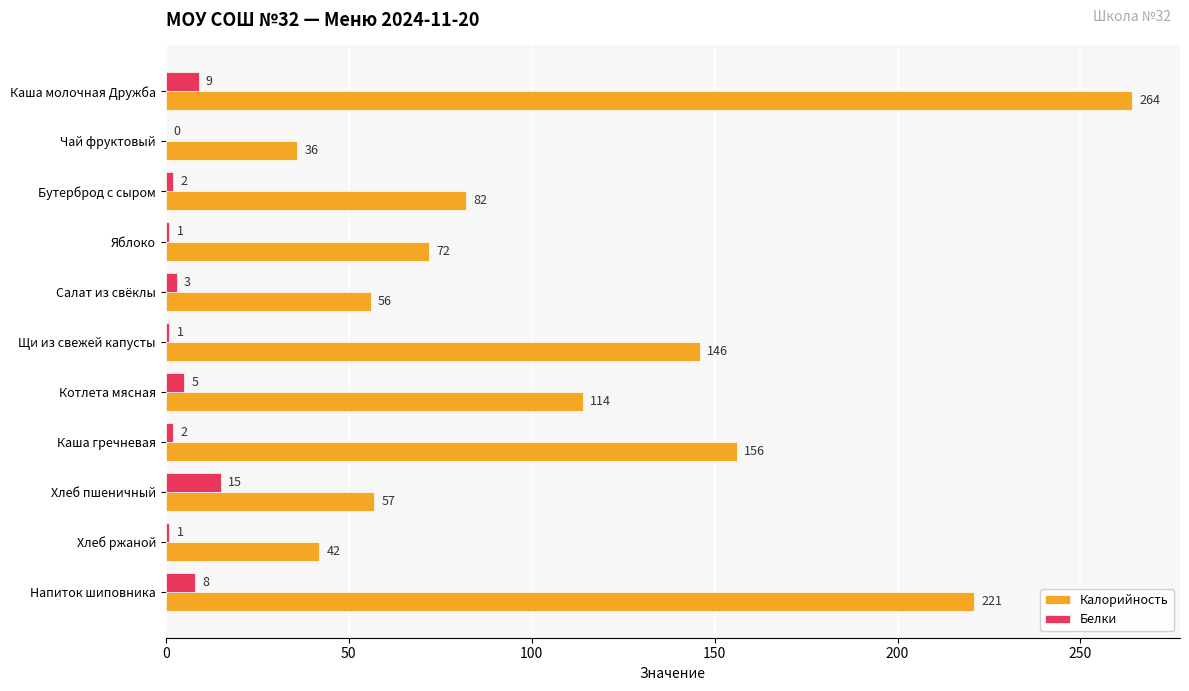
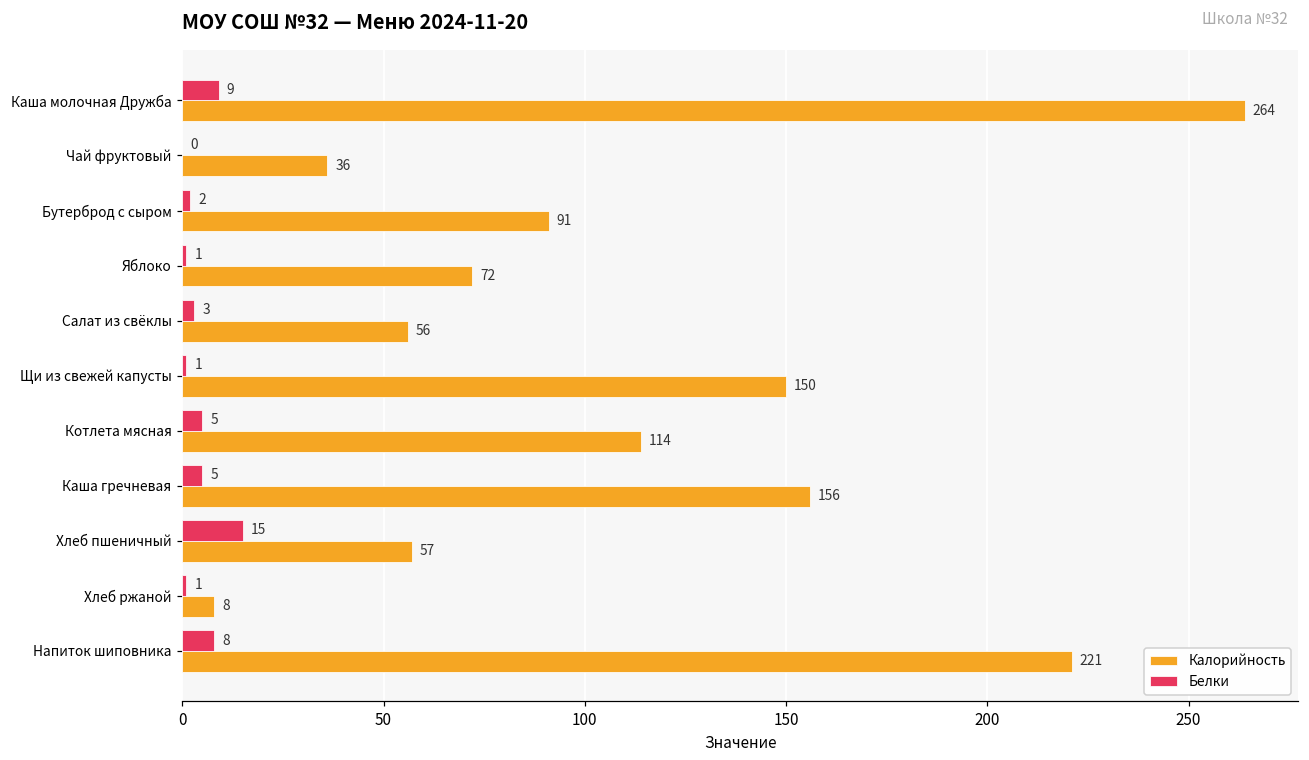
  {
    "Калорийность": {
      "Каша молочная Дружба": 264,
      "Чай фруктовый": 36,
-     "Бутерброд с сыром": 82,
+     "Бутерброд с сыром": 91,
      "Яблоко": 72,
      "Салат из свёклы": 56,
-     "Щи из свежей капусты": 146,
+     "Щи из свежей капусты": 150,
      "Котлета мясная": 114,
      "Каша гречневая": 156,
      "Хлеб пшеничный": 57,
-     "Хлеб ржаной": 42,
+     "Хлеб ржаной": 8,
      "Напиток шиповника": 221
    },
    "Белки": {
      "Каша молочная Дружба": 9,
      "Чай фруктовый": 0,
      "Бутерброд с сыром": 2,
      "Яблоко": 1,
      "Салат из свёклы": 3,
      "Щи из свежей капусты": 1,
      "Котлета мясная": 5,
-     "Каша гречневая": 2,
+     "Каша гречневая": 5,
      "Хлеб пшеничный": 15,
      "Хлеб ржаной": 1,
      "Напиток шиповника": 8
    }
  }
